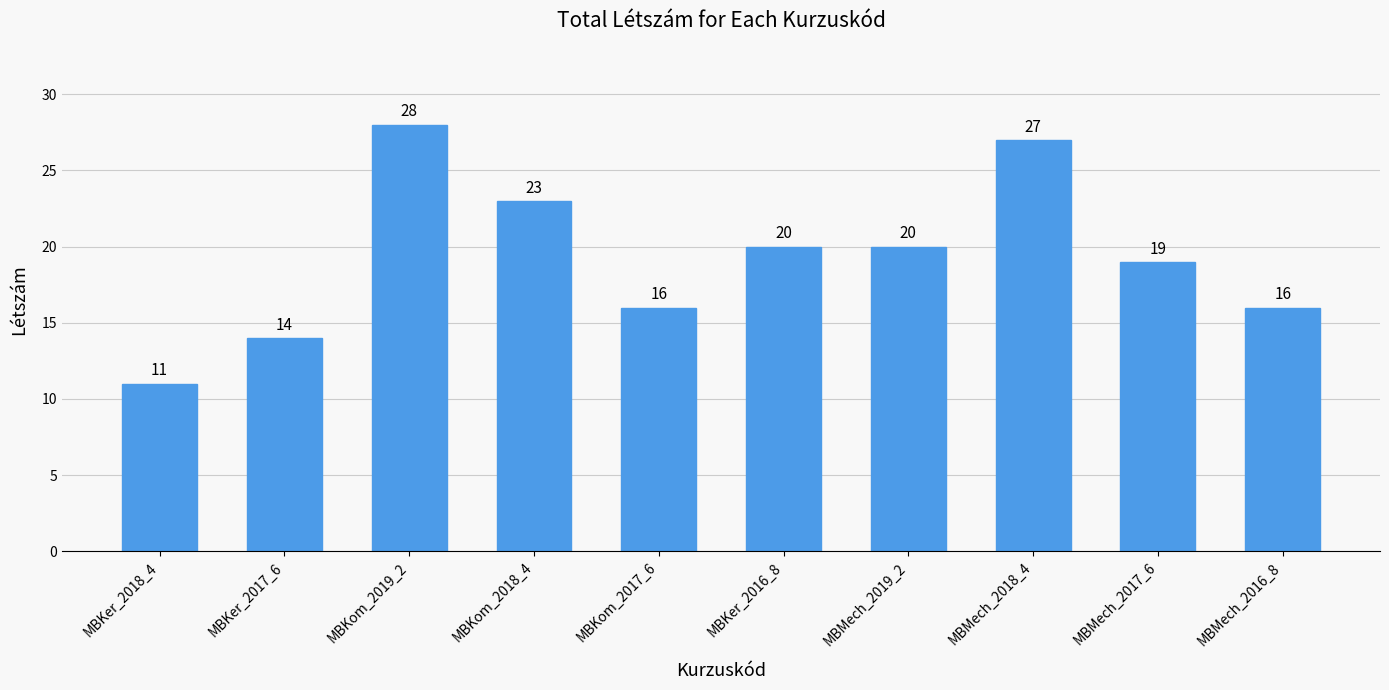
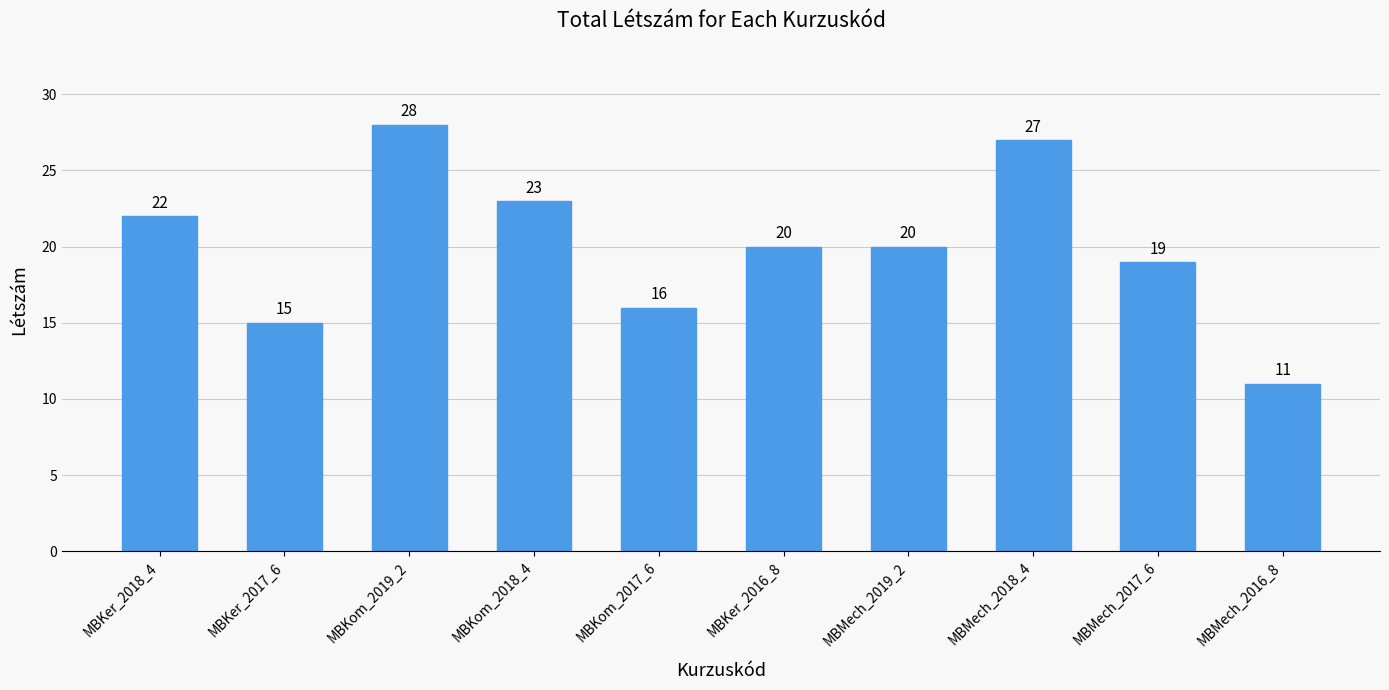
  {
-   "MBKer_2018_4": 11,
-   "MBKer_2017_6": 14,
+   "MBKer_2018_4": 22,
+   "MBKer_2017_6": 15,
    "MBKom_2019_2": 28,
    "MBKom_2018_4": 23,
    "MBKom_2017_6": 16,
    "MBKer_2016_8": 20,
    "MBMech_2019_2": 20,
    "MBMech_2018_4": 27,
    "MBMech_2017_6": 19,
-   "MBMech_2016_8": 16
+   "MBMech_2016_8": 11
  }
